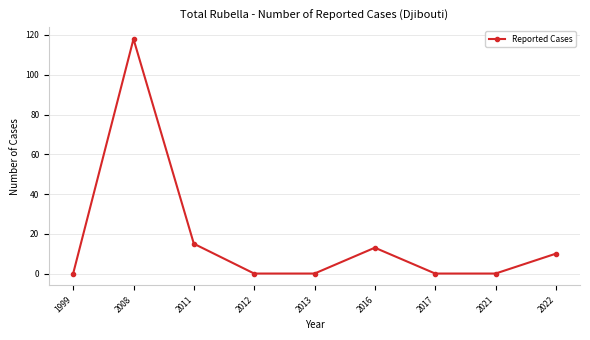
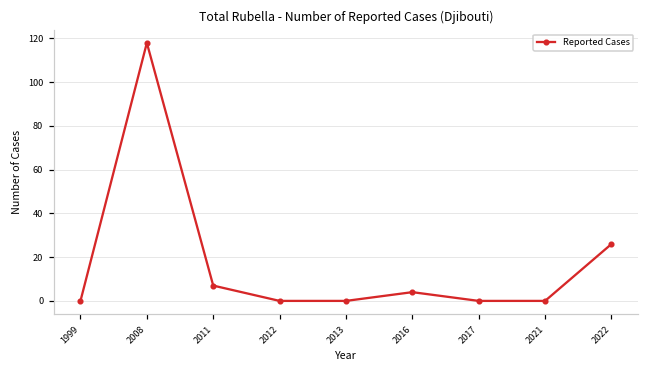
  {
    "1999": 0,
    "2008": 118,
-   "2011": 15,
+   "2011": 7,
    "2012": 0,
    "2013": 0,
-   "2016": 13,
+   "2016": 4,
    "2017": 0,
    "2021": 0,
-   "2022": 10
+   "2022": 26
  }
